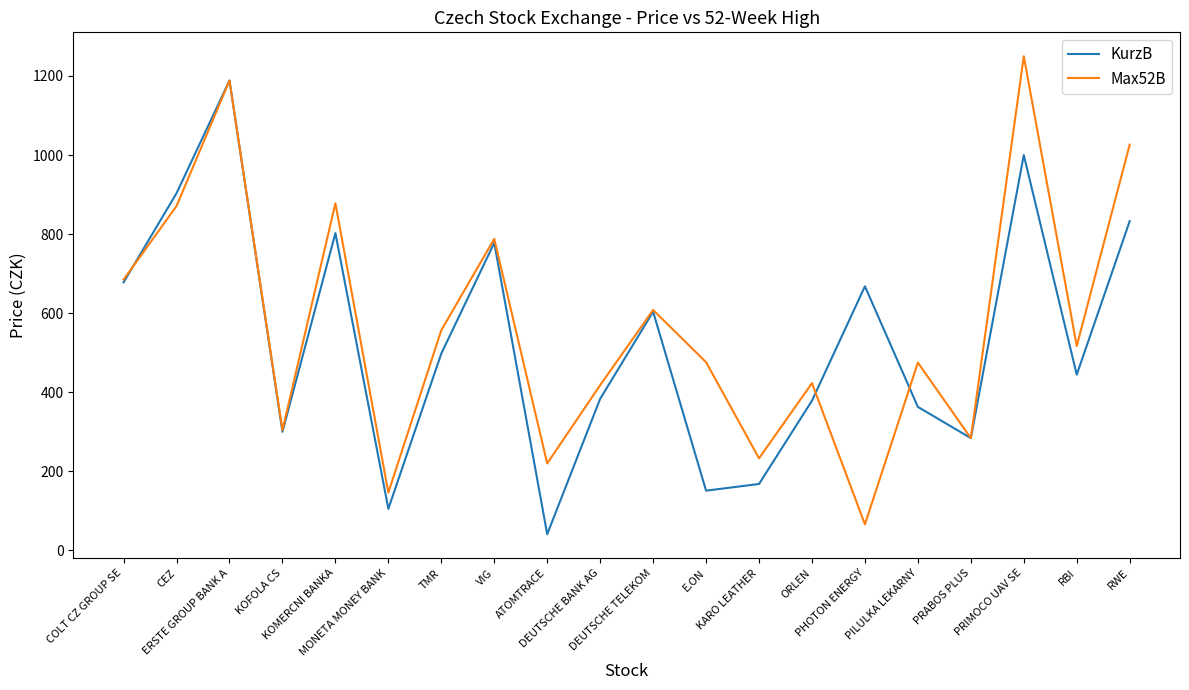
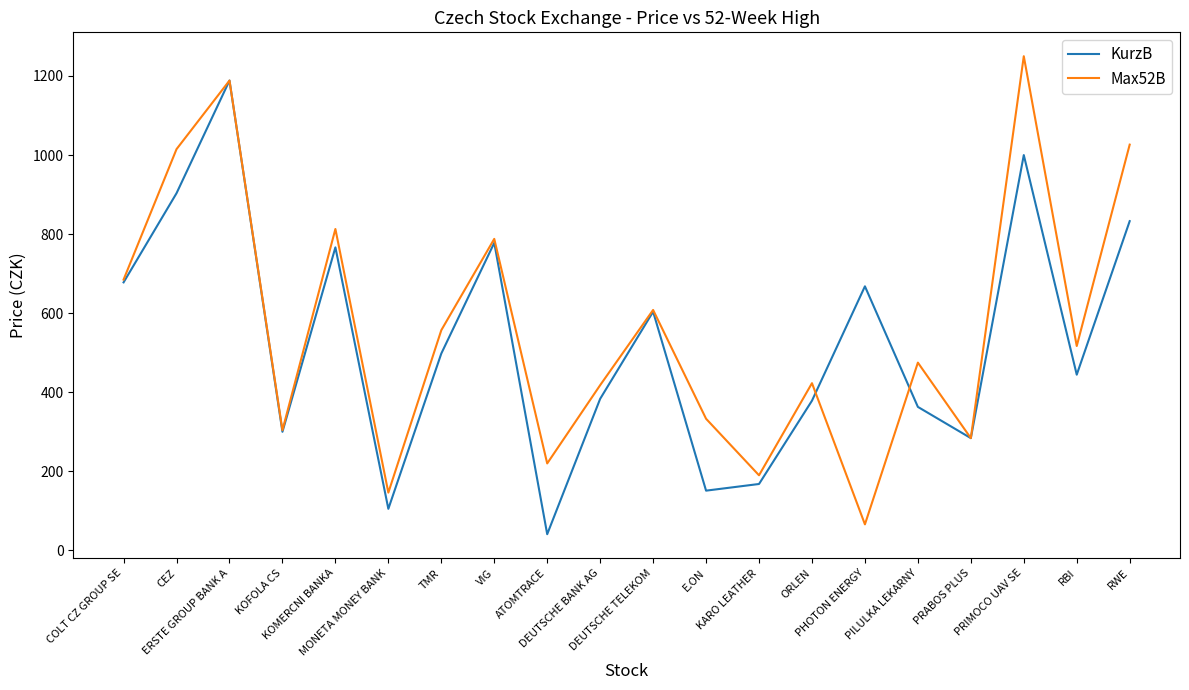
  {
    "KurzB": {
      "COLT CZ GROUP SE": 680,
      "CEZ": 900,
-     "KOMERCNI BANKA": 800,
+     "KOMERCNI BANKA": 770,
      "MONETA MONEY BANK": 110,
      "TMR": 500,
      "VIG": 780,
      "ATOMTRACE": 40,
      "DEUTSCHE BANK AG": 380,
      "E.ON": 150,
      "KARO LEATHER": 170,
      "ORLEN": 380,
      "PHOTON ENERGY": 670,
      "PILULKA LEKARNY": 360,
      "PRIMOCO UAV SE": 1000,
      "RBI": 440,
      "RWE": 830
    },
    "Max52B": {
      "COLT CZ GROUP SE": 690,
-     "CEZ": 870,
-     "KOMERCNI BANKA": 880,
+     "CEZ": 1020,
+     "KOMERCNI BANKA": 810,
      "MONETA MONEY BANK": 150,
      "TMR": 560,
      "VIG": 790,
      "ATOMTRACE": 220,
      "DEUTSCHE BANK AG": 420,
-     "E.ON": 480,
-     "KARO LEATHER": 230,
+     "E.ON": 330,
+     "KARO LEATHER": 190,
      "ORLEN": 420,
      "PHOTON ENERGY": 70,
      "PILULKA LEKARNY": 480,
      "PRIMOCO UAV SE": 1250,
      "RBI": 520,
      "RWE": 1030
    }
  }
